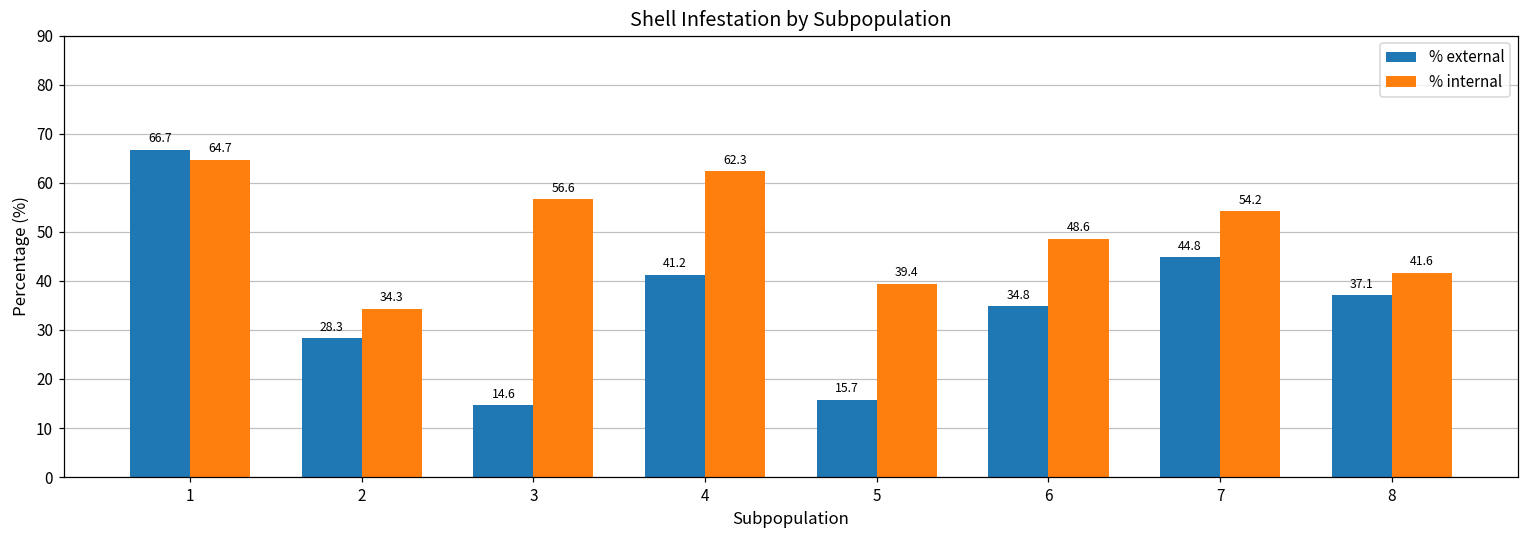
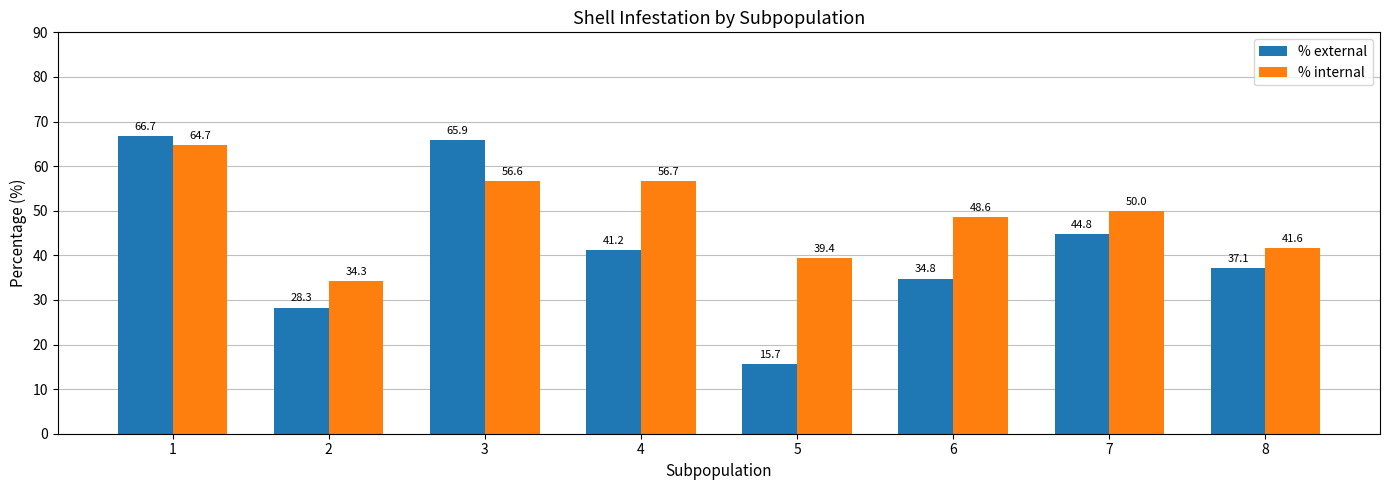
  {
    "% external": {
      "1": 66.7,
      "2": 28.3,
-     "3": 14.6,
+     "3": 65.9,
      "4": 41.2,
      "5": 15.7,
      "6": 34.8,
      "7": 44.8,
      "8": 37.1
    },
    "% internal": {
      "1": 64.7,
      "2": 34.3,
      "3": 56.6,
-     "4": 62.3,
+     "4": 56.7,
      "5": 39.4,
      "6": 48.6,
-     "7": 54.2,
+     "7": 50.0,
      "8": 41.6
    }
  }
